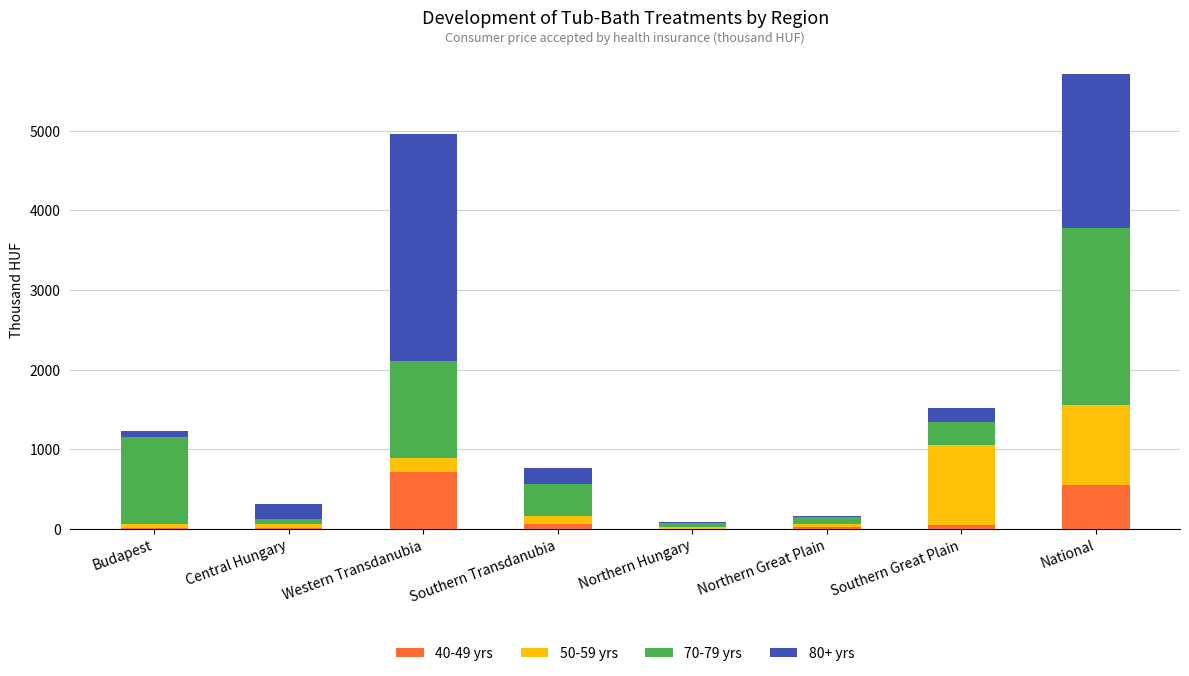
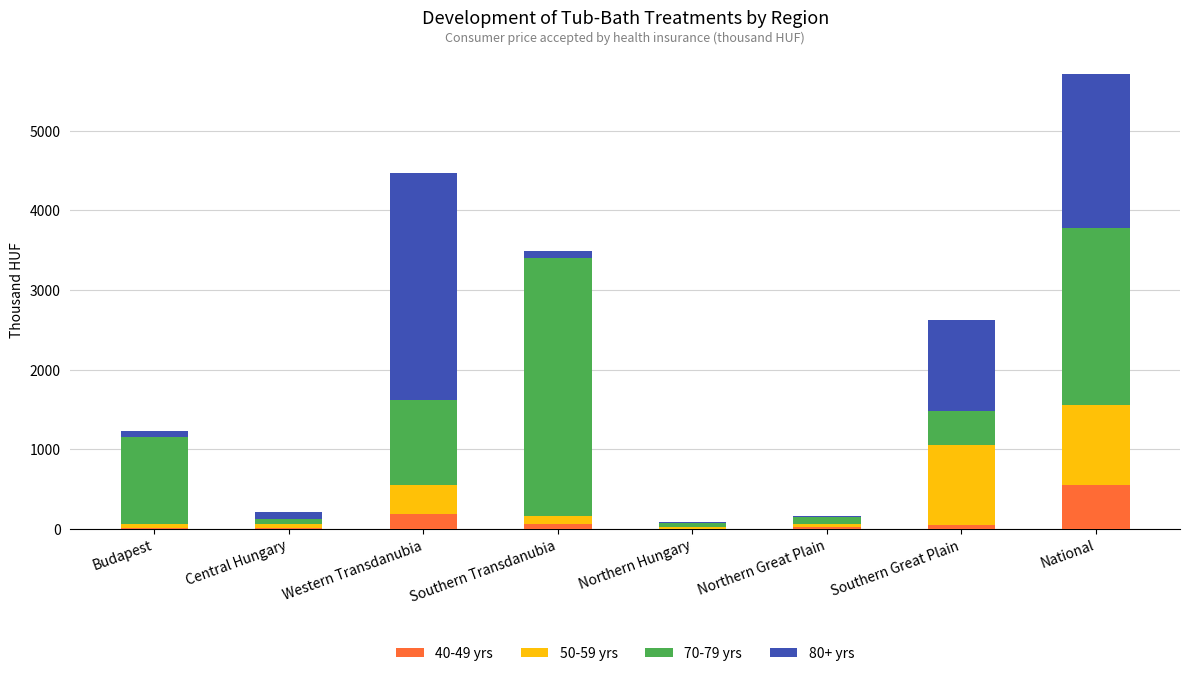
  {
    "40-49 yrs": {
-     "Western Transdanubia": 700,
+     "Western Transdanubia": 200,
      "Southern Transdanubia": 100,
      "Northern Hungary": 0,
      "Southern Great Plain": 100,
      "National": 500
    },
    "50-59 yrs": {
      "Budapest": 0,
      "Central Hungary": 0,
-     "Western Transdanubia": 200,
+     "Western Transdanubia": 400,
      "Southern Transdanubia": 100,
      "Northern Great Plain": 0,
      "Southern Great Plain": 1000,
      "National": 1000
    },
    "70-79 yrs": {
      "Budapest": 1100,
      "Central Hungary": 100,
-     "Western Transdanubia": 1200,
-     "Southern Transdanubia": 400,
+     "Western Transdanubia": 1100,
+     "Southern Transdanubia": 3200,
      "Northern Hungary": 0,
      "Northern Great Plain": 100,
-     "Southern Great Plain": 300,
+     "Southern Great Plain": 400,
      "National": 2200
    },
    "80+ yrs": {
      "Budapest": 100,
-     "Central Hungary": 200,
+     "Central Hungary": 100,
      "Western Transdanubia": 2800,
-     "Southern Transdanubia": 200,
-     "Southern Great Plain": 200,
+     "Southern Transdanubia": 100,
+     "Southern Great Plain": 1100,
      "National": 1900
    }
  }
